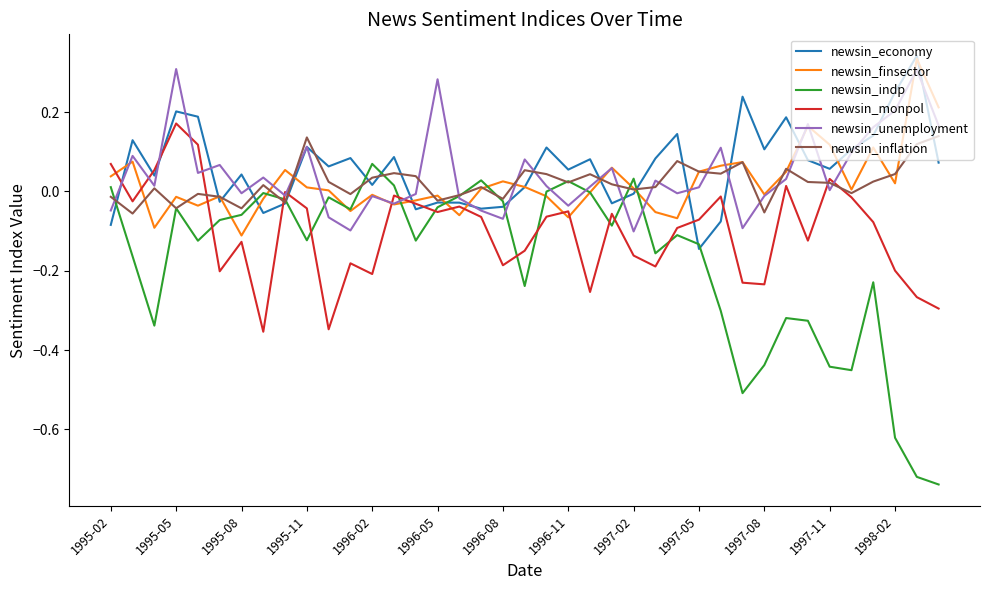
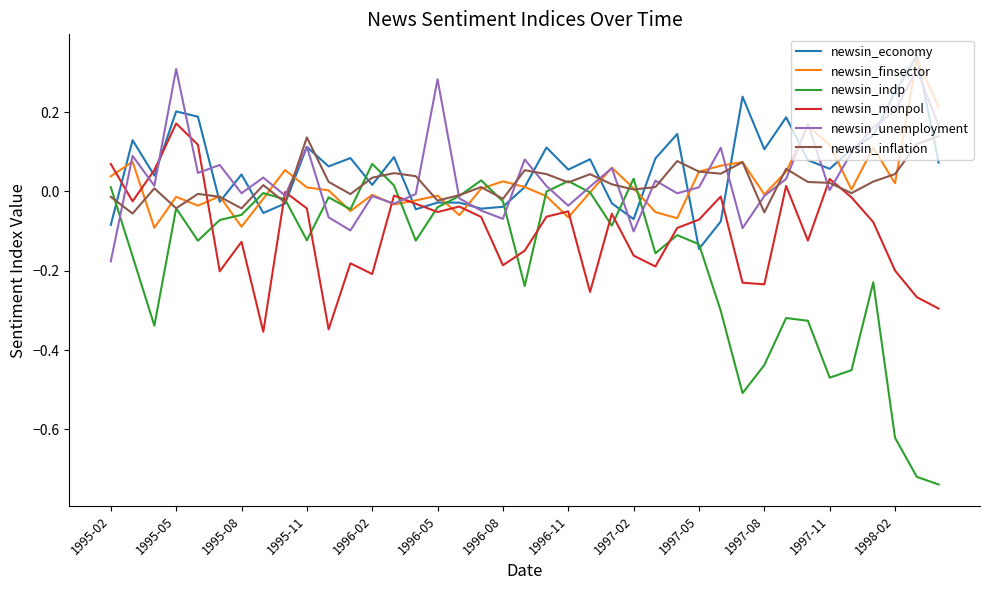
  {
    "newsin_economy": {
      "1995-02": -0.08,
      "1995-05": 0.20,
      "1995-08": 0.04,
      "1996-02": 0.02,
      "1996-08": -0.04,
      "1996-11": 0.05,
-     "1997-02": -0.01,
+     "1997-02": -0.07,
      "1997-05": -0.15,
      "1997-08": 0.11,
      "1997-11": 0.06
    },
    "newsin_finsector": {
      "1995-02": 0.04,
      "1995-05": -0.01,
-     "1995-08": -0.11,
+     "1995-08": -0.09,
      "1995-11": 0.01,
      "1996-05": -0.01,
      "1996-08": 0.03,
      "1996-11": -0.07,
      "1998-02": 0.02
    },
    "newsin_indp": {
      "1995-02": 0.01,
      "1995-08": -0.06,
      "1995-11": -0.12,
      "1996-02": 0.07,
      "1996-05": -0.04,
      "1997-02": 0.03,
      "1997-05": -0.13,
      "1997-08": -0.44,
-     "1997-11": -0.44,
+     "1997-11": -0.47,
      "1998-02": -0.62
    },
    "newsin_monpol": {
      "1995-02": 0.07,
      "1995-05": 0.17,
      "1995-08": -0.13,
      "1995-11": -0.04,
      "1996-02": -0.21,
      "1996-05": -0.05,
      "1996-08": -0.19,
      "1996-11": -0.05,
      "1997-02": -0.16,
      "1997-05": -0.07,
      "1997-08": -0.23,
      "1997-11": 0.03,
      "1998-02": -0.20
    },
    "newsin_unemployment": {
-     "1995-02": -0.05,
+     "1995-02": -0.18,
      "1995-05": 0.31,
      "1995-08": 0.00,
      "1996-05": 0.28,
      "1996-08": -0.07,
      "1996-11": -0.04,
      "1997-02": -0.10,
      "1997-05": 0.01,
      "1997-11": 0.00
    },
    "newsin_inflation": {
      "1995-02": -0.01,
      "1995-08": -0.04,
      "1995-11": 0.14,
      "1996-02": 0.03,
      "1997-08": -0.05,
      "1997-11": 0.02,
      "1998-02": 0.04
    }
  }
